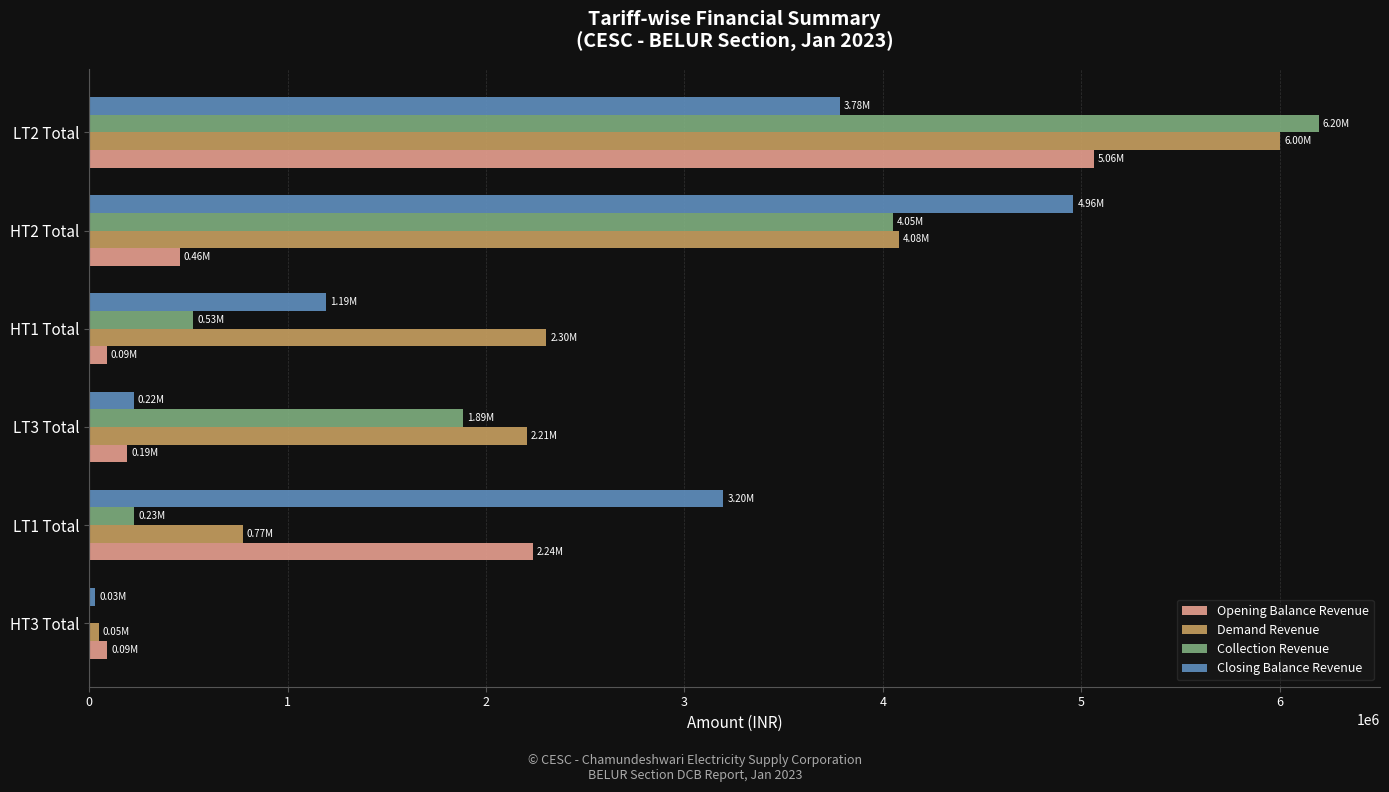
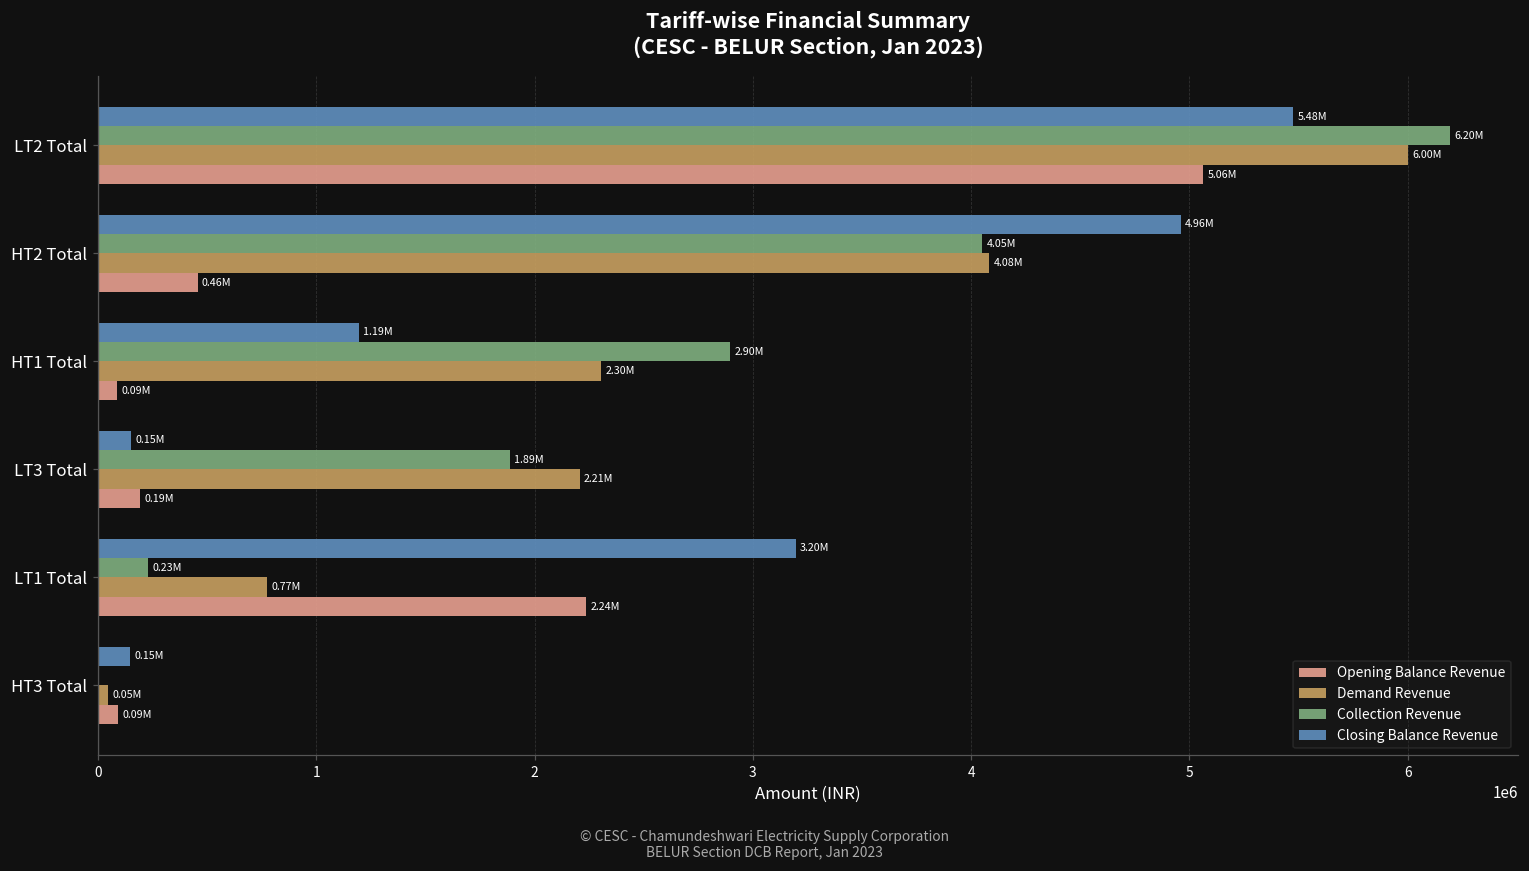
  {
    "Collection Revenue": {
      "LT2 Total": "6.20M",
      "HT2 Total": "4.05M",
-     "HT1 Total": "0.53M",
+     "HT1 Total": "2.90M",
      "LT3 Total": "1.89M",
      "LT1 Total": "0.23M"
    },
    "Closing Balance Revenue": {
-     "LT2 Total": "3.78M",
+     "LT2 Total": "5.48M",
      "HT2 Total": "4.96M",
      "HT1 Total": "1.19M",
-     "LT3 Total": "0.22M",
+     "LT3 Total": "0.15M",
      "LT1 Total": "3.20M",
-     "HT3 Total": "0.03M"
+     "HT3 Total": "0.15M"
    }
  }
